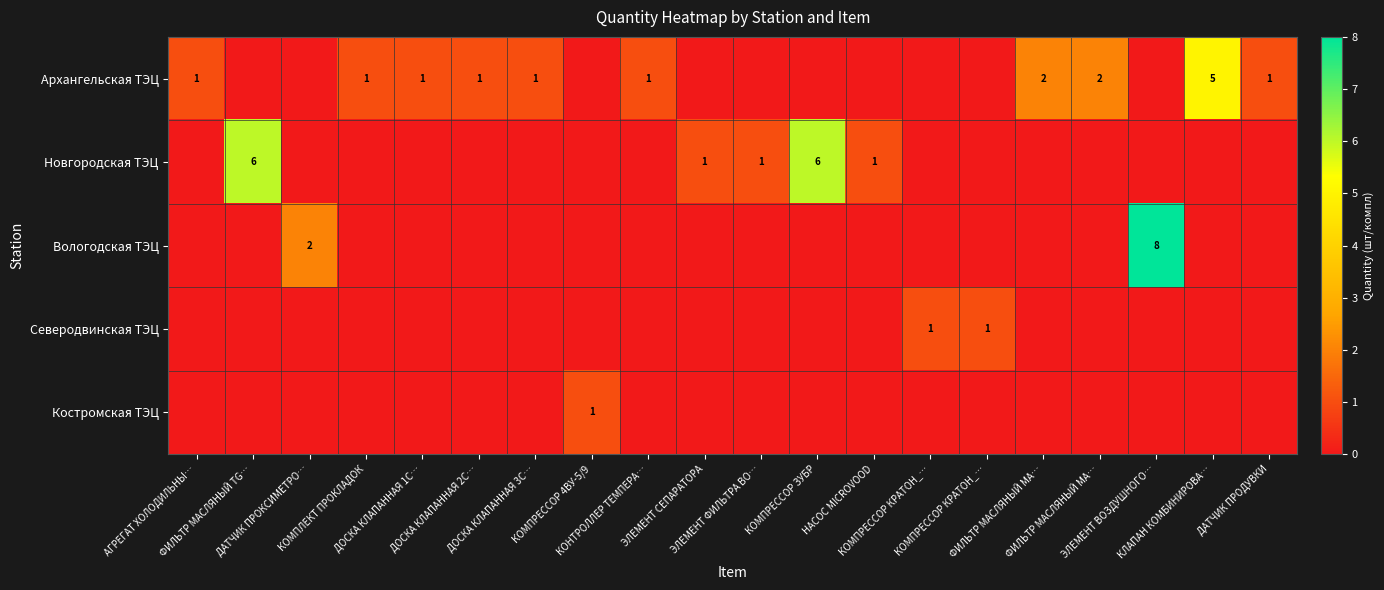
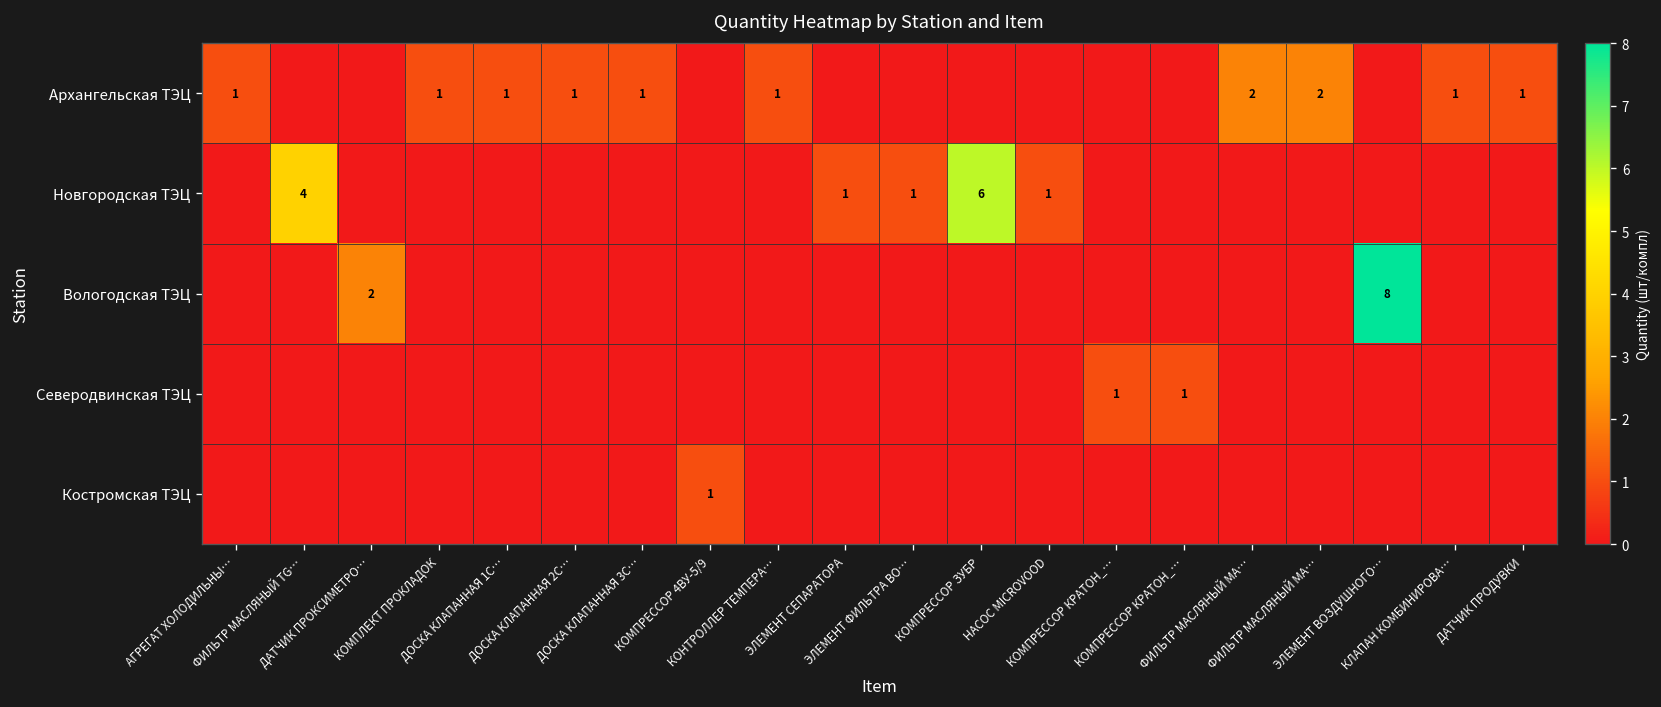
  {
    "Архангельская ТЭЦ": {
      "АГРЕГАТ ХОЛОДИЛЬНЫ…": 1,
      "КОМПЛЕКТ ПРОКЛАДОК": 1,
      "ДОСКА КЛАПАННАЯ 1С…": 1,
      "ДОСКА КЛАПАННАЯ 2С…": 1,
      "ДОСКА КЛАПАННАЯ 3С…": 1,
      "КОНТРОЛЛЕР ТЕМПЕРА…": 1,
-     "КЛАПАН КОМБИНИРОВА…": 5,
+     "КЛАПАН КОМБИНИРОВА…": 1,
      "ДАТЧИК ПРОДУВКИ": 1
    },
    "Новгородская ТЭЦ": {
-     "ФИЛЬТР МАСЛЯНЫЙ TG…": 6,
+     "ФИЛЬТР МАСЛЯНЫЙ TG…": 4,
      "ЭЛЕМЕНТ СЕПАРАТОРА": 1,
      "ЭЛЕМЕНТ ФИЛЬТРА ВО…": 1,
      "КОМПРЕССОР ЗУБР": 6,
      "НАСОС MICROVOOD": 1
    },
    "Вологодская ТЭЦ": {
      "ДАТЧИК ПРОКСИМЕТРО…": 2,
      "ЭЛЕМЕНТ ВОЗДУШНОГО…": 8
    },
    "Костромская ТЭЦ": {
      "КОМПРЕССОР 4ВУ-5/9": 1
    }
  }
